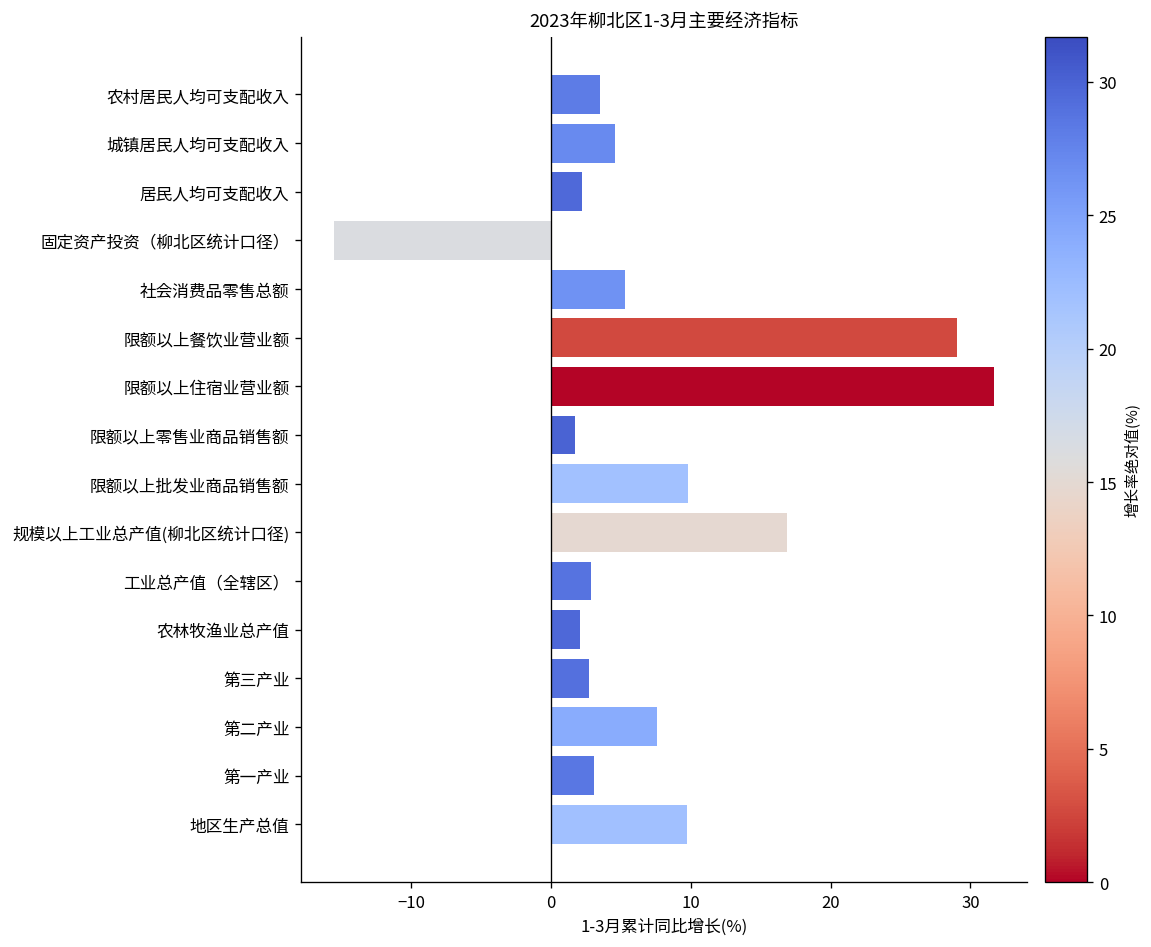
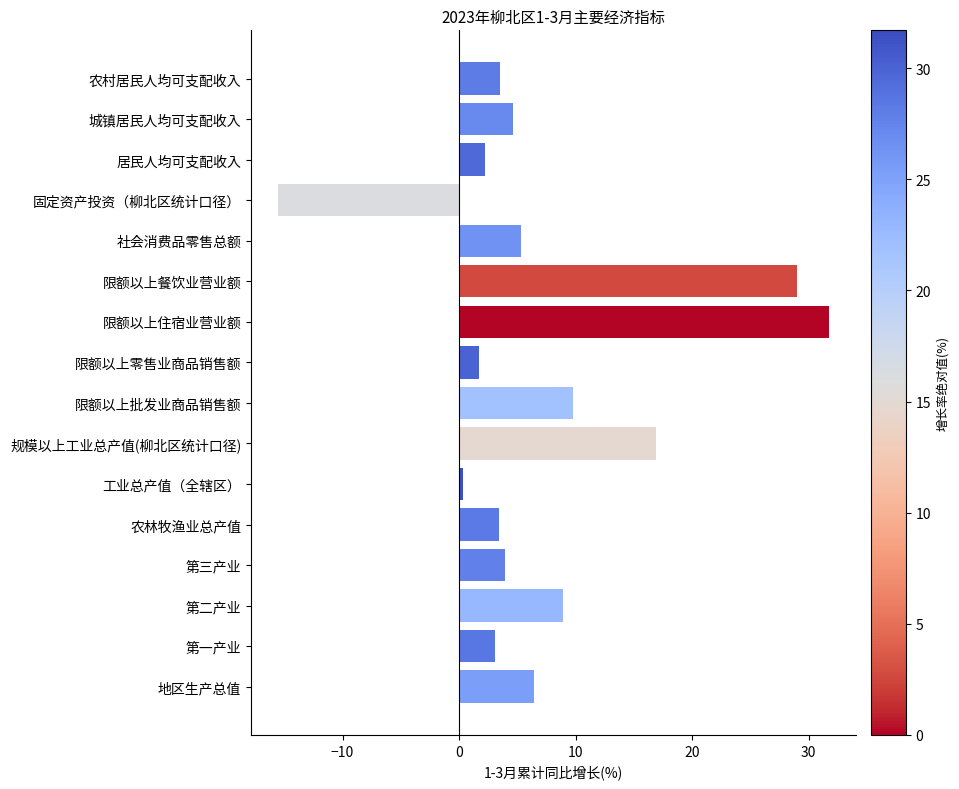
  {
    "农村居民人均可支配收入": 3.5,
    "城镇居民人均可支配收入": 4.6,
    "居民人均可支配收入": 2.2,
    "固定资产投资（柳北区统计口径）": -15.5,
    "社会消费品零售总额": 5.3,
    "限额以上餐饮业营业额": 29.0,
    "限额以上住宿业营业额": 31.7,
    "限额以上零售业商品销售额": 1.7,
    "限额以上批发业商品销售额": 9.8,
    "规模以上工业总产值(柳北区统计口径)": 16.9,
-   "工业总产值（全辖区）": 2.9,
-   "农林牧渔业总产值": 2.1,
-   "第三产业": 2.7,
-   "第二产业": 7.6,
+   "工业总产值（全辖区）": 0.3,
+   "农林牧渔业总产值": 3.4,
+   "第三产业": 3.9,
+   "第二产业": 8.9,
    "第一产业": 3.1,
-   "地区生产总值": 9.7
+   "地区生产总值": 6.4
  }
